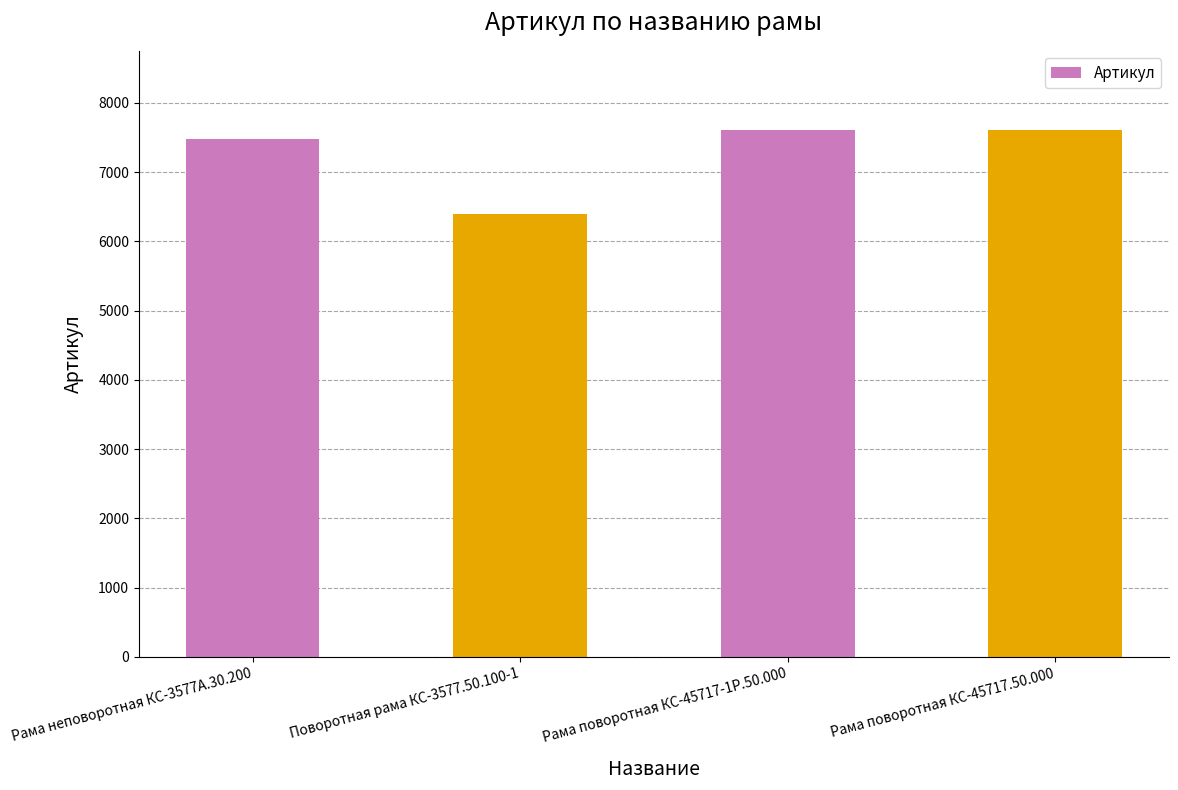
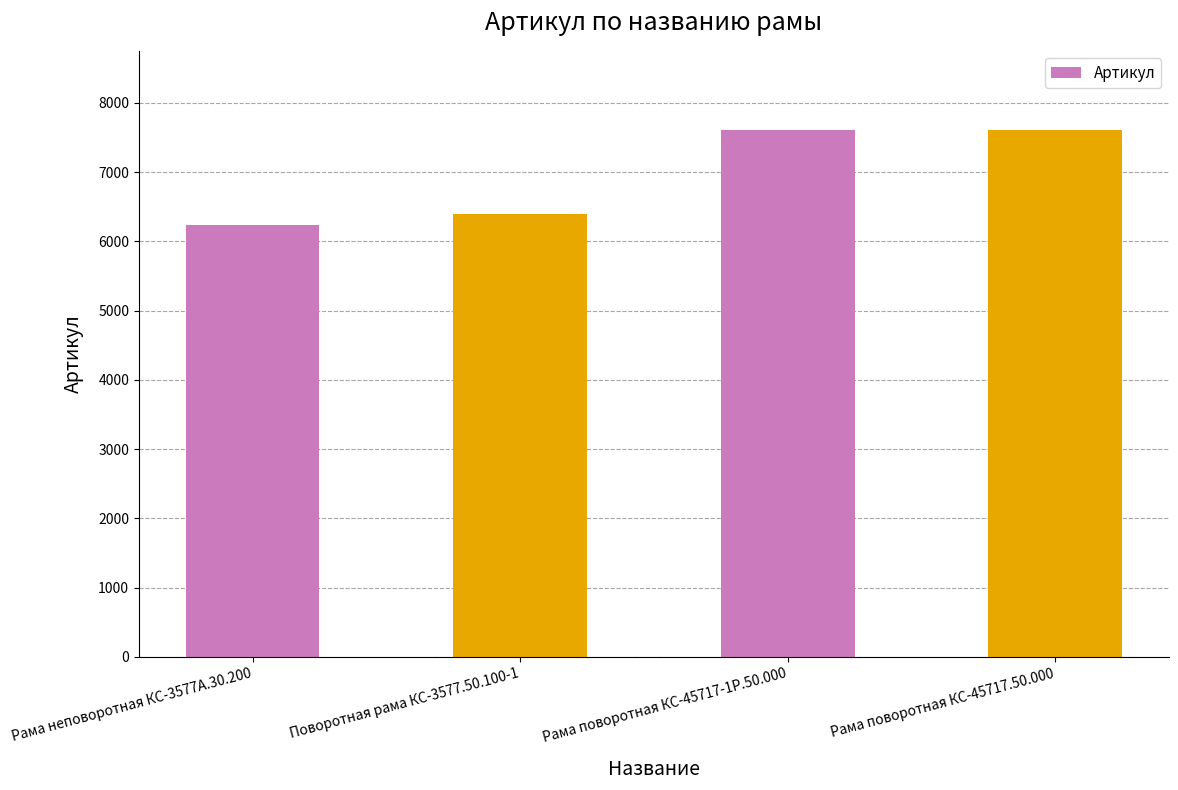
  {
-   "Рама неповоротная КС-3577А.30.200": 7500,
+   "Рама неповоротная КС-3577А.30.200": 6200,
    "Поворотная рама КС-3577.50.100-1": 6400,
    "Рама поворотная КС-45717-1Р.50.000": 7600,
    "Рама поворотная КС-45717.50.000": 7600
  }
